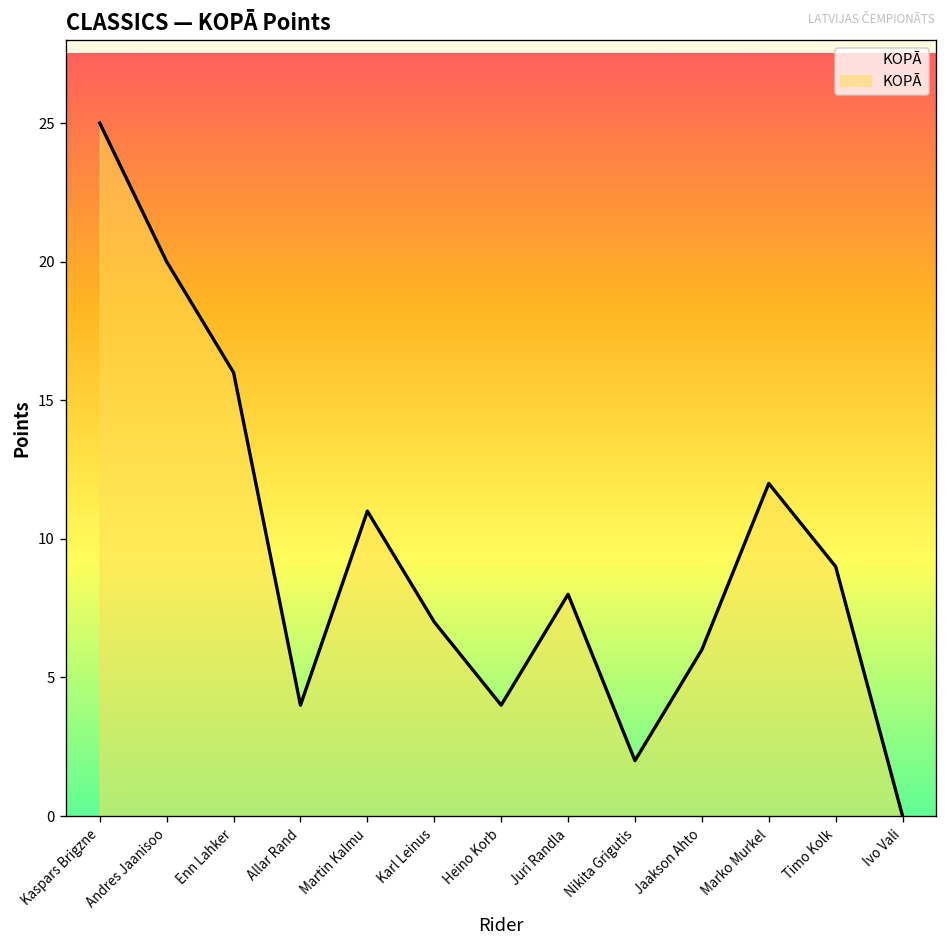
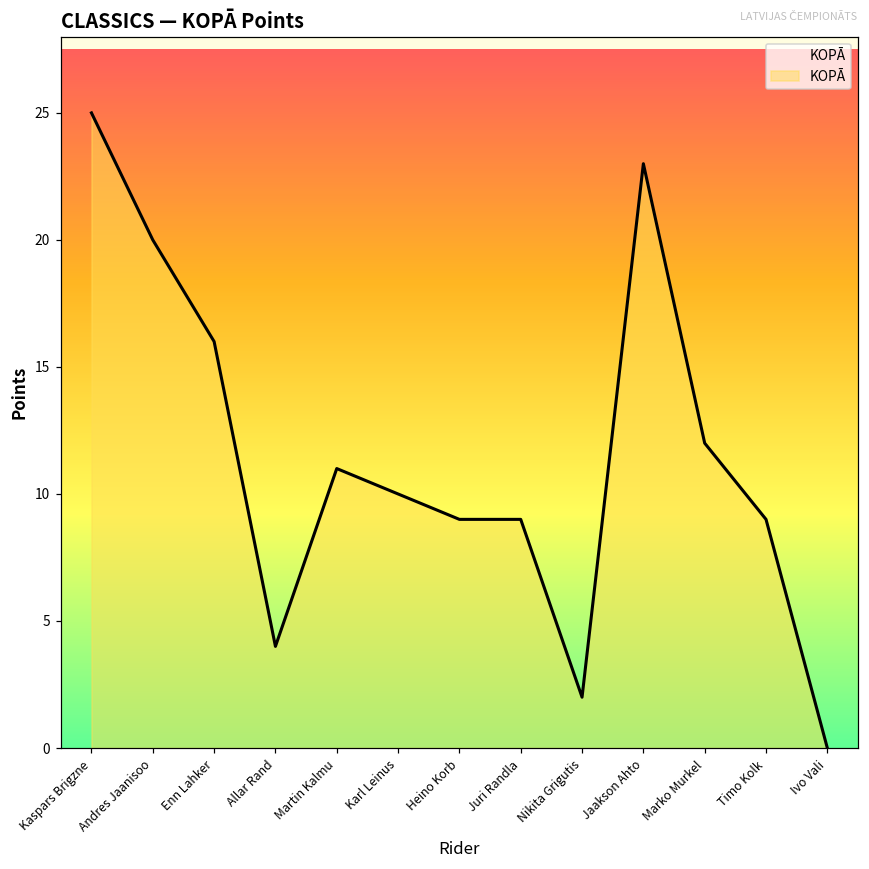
  {
    "Kaspars Brigzne": 25,
    "Andres Jaanisoo": 20,
    "Enn Lahker": 16,
    "Allar Rand": 4,
    "Martin Kalmu": 11,
-   "Karl Leinus": 7,
-   "Heino Korb": 4,
-   "Juri Randla": 8,
+   "Karl Leinus": 10,
+   "Heino Korb": 9,
+   "Juri Randla": 9,
    "Nikita Grigutis": 2,
-   "Jaakson Ahto": 6,
+   "Jaakson Ahto": 23,
    "Marko Murkel": 12,
    "Timo Kolk": 9,
    "Ivo Vali": 0
  }
